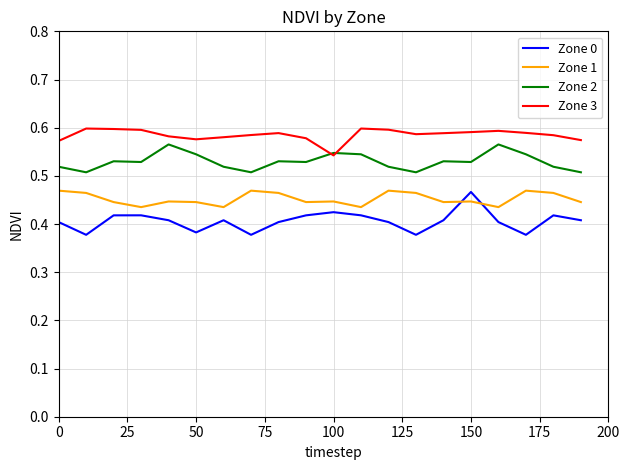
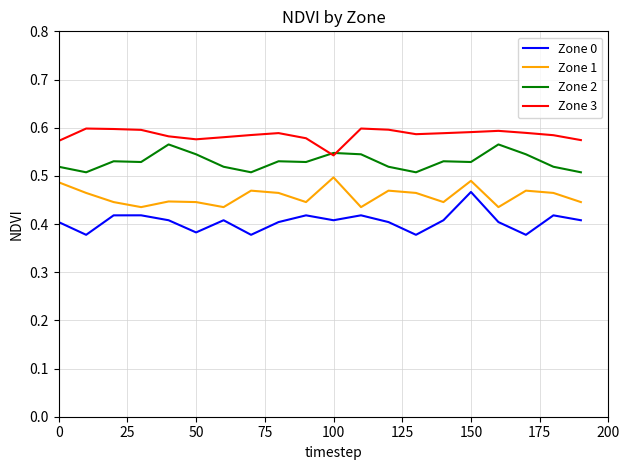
  {
    "Zone 0": {
      "0": 0.40,
      "50": 0.38,
-     "100": 0.42,
+     "100": 0.41,
      "150": 0.47
    },
    "Zone 1": {
-     "0": 0.47,
+     "0": 0.49,
      "50": 0.45,
-     "100": 0.45,
-     "150": 0.45
+     "100": 0.50,
+     "150": 0.49
    },
    "Zone 2": {
      "0": 0.52,
      "50": 0.54,
      "150": 0.53
    },
    "Zone 3": {
      "0": 0.57,
      "50": 0.58,
      "150": 0.59
    }
  }
